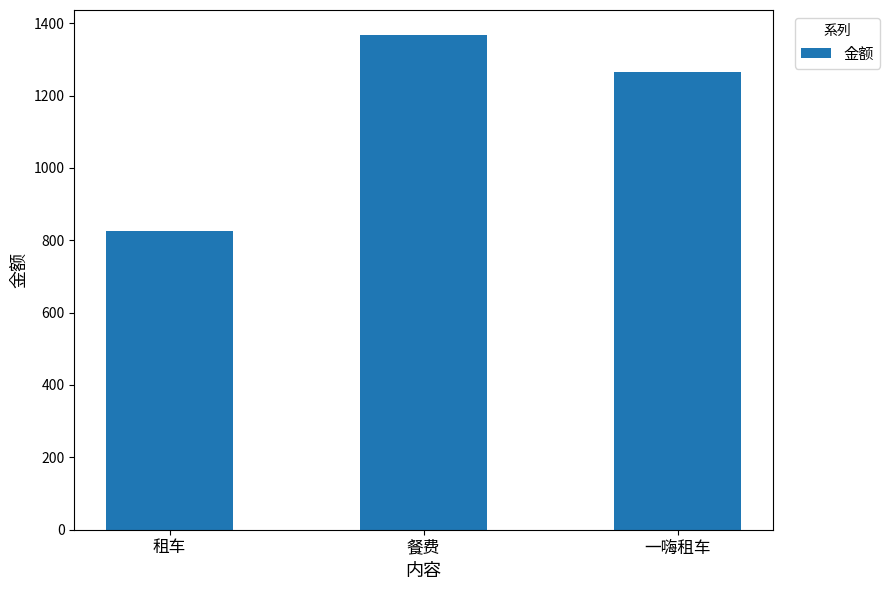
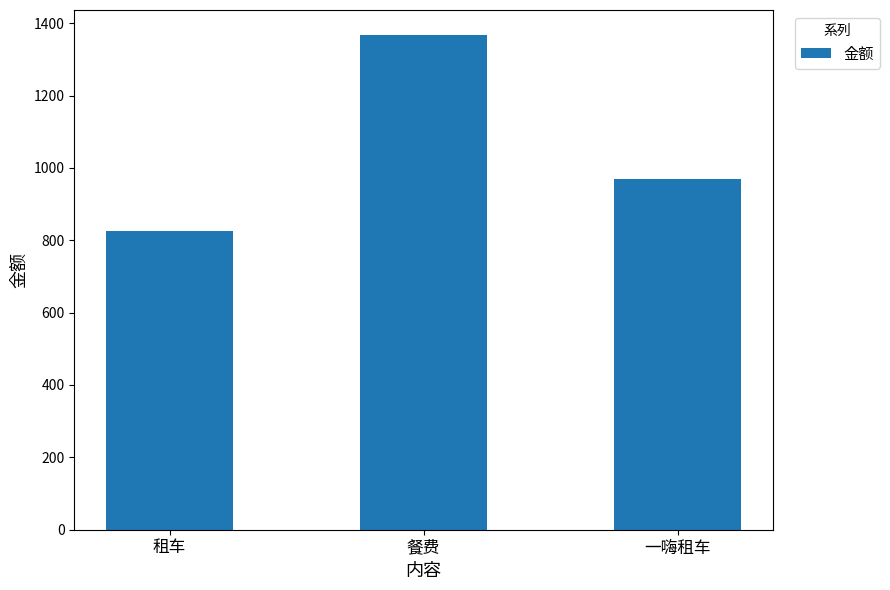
  {
    "租车": 830,
    "餐费": 1370,
-   "一嗨租车": 1270
+   "一嗨租车": 970
  }
